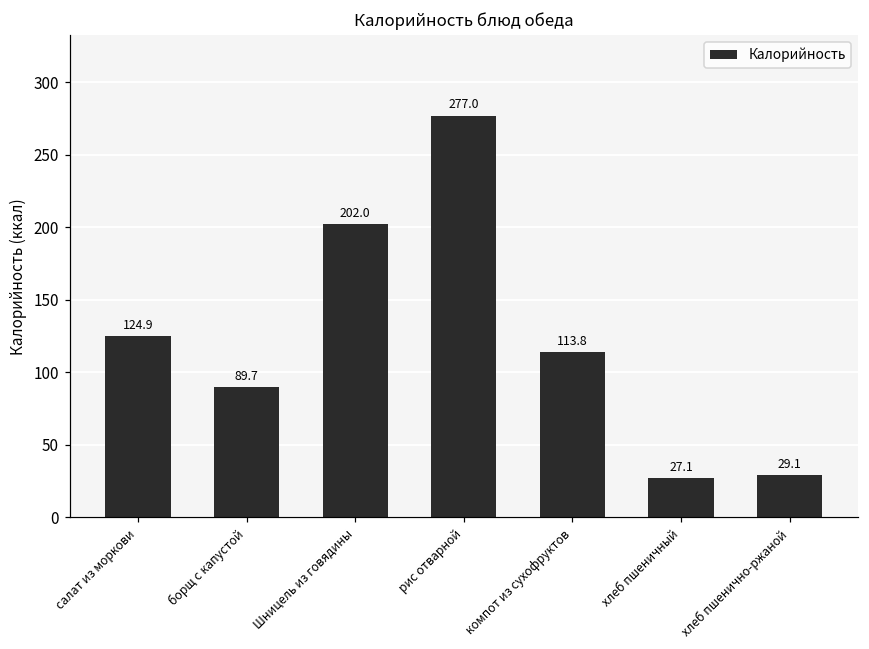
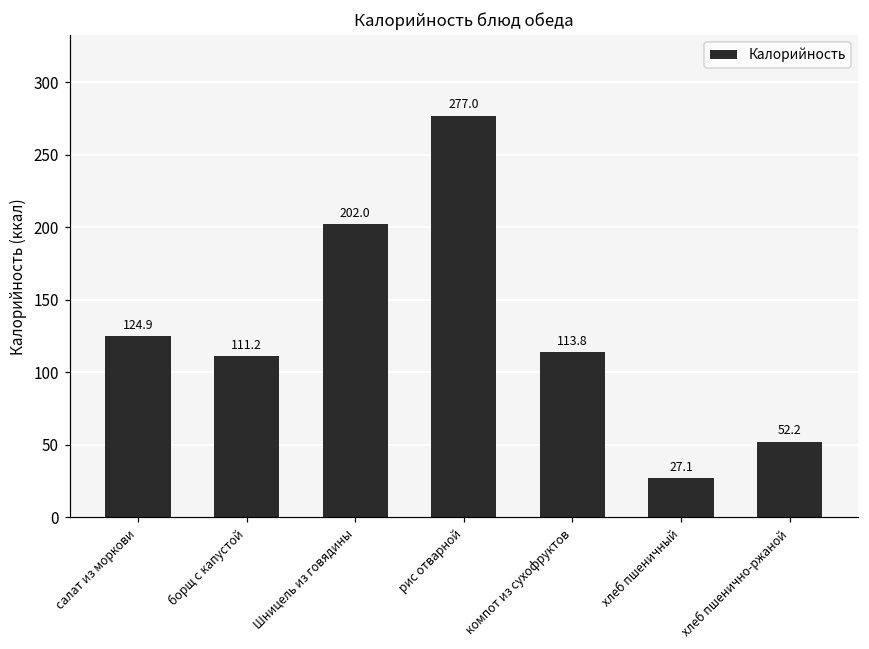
  {
    "салат из моркови": 124.9,
-   "борщ с капустой": 89.7,
+   "борщ с капустой": 111.2,
    "Шницель из говядины": 202.0,
    "рис отварной": 277.0,
    "компот из сухофруктов": 113.8,
    "хлеб пшеничный": 27.1,
-   "хлеб пшенично-ржаной": 29.1
+   "хлеб пшенично-ржаной": 52.2
  }
